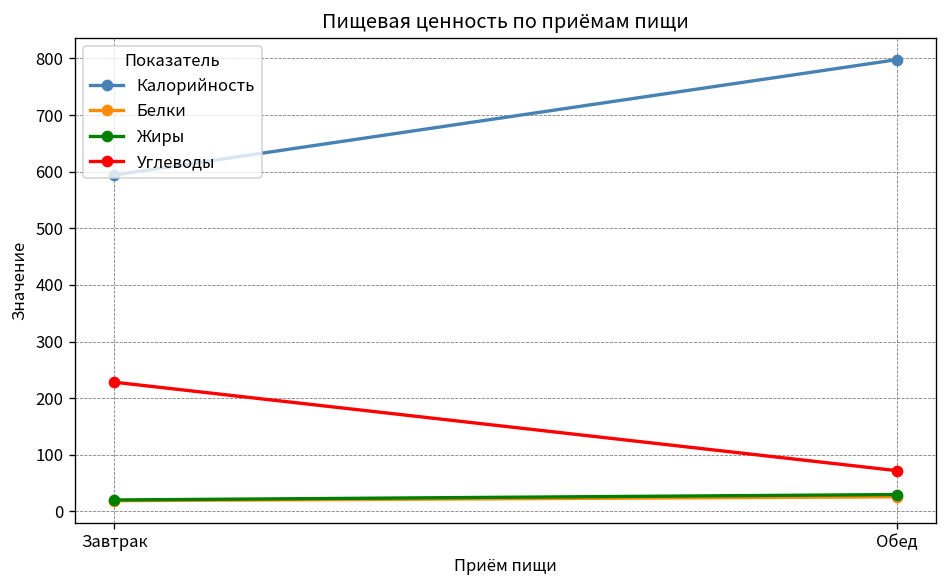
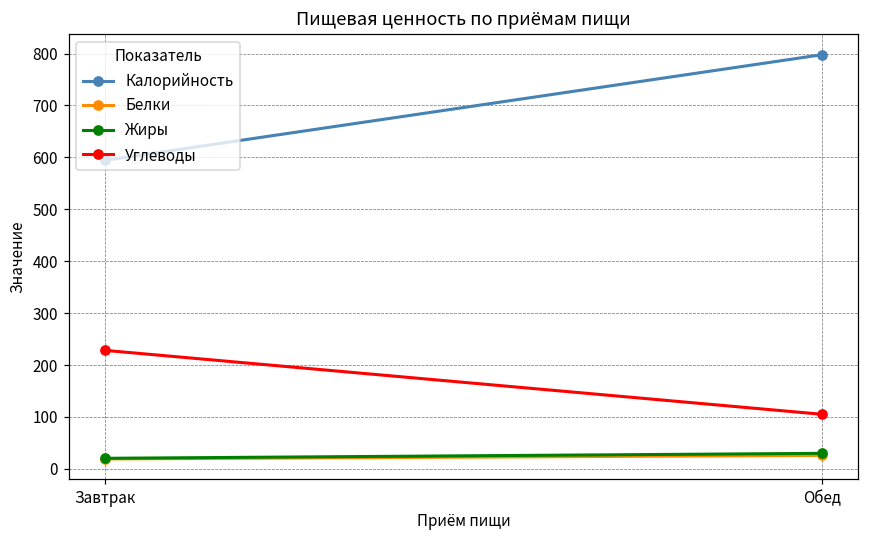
  {
    "Калорийность": {
      "Обед": 800
    },
    "Углеводы": {
      "Завтрак": 230,
-     "Обед": 70
+     "Обед": 110
    }
  }
